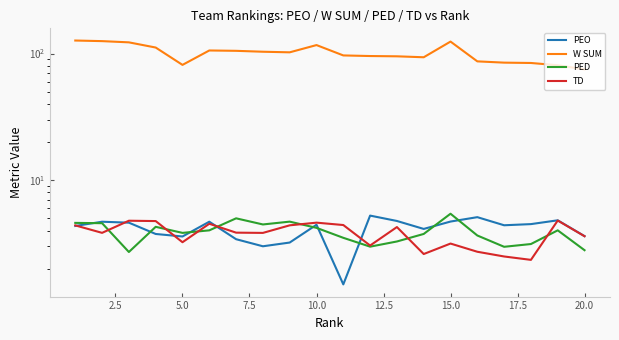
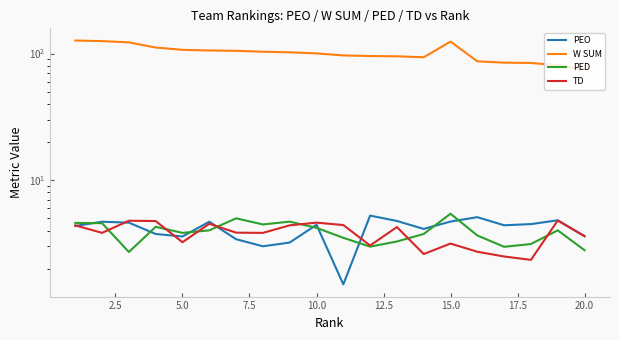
  {
    "PEO": {
      "5.0": 3.6,
      "15.0": 4.7
    },
    "W SUM": {
-     "5.0": 80,
-     "10.0": 120,
+     "5.0": 110,
+     "10.0": 100,
      "15.0": 120
    },
    "PED": {
      "5.0": 4,
      "10.0": 4.2,
      "15.0": 5.4,
      "20.0": 2.8
    },
    "TD": {
      "5.0": 3.2,
      "15.0": 3.2
    }
  }
